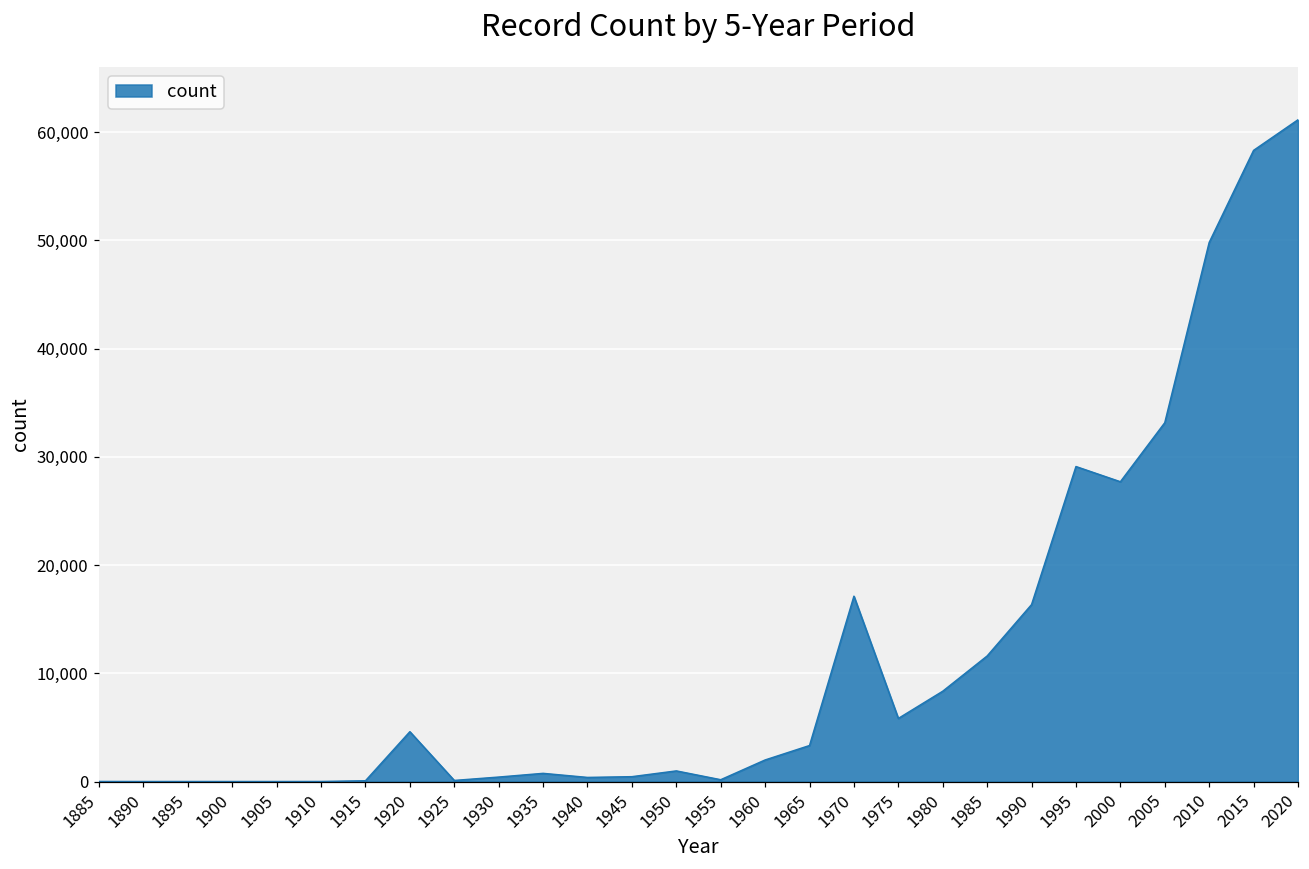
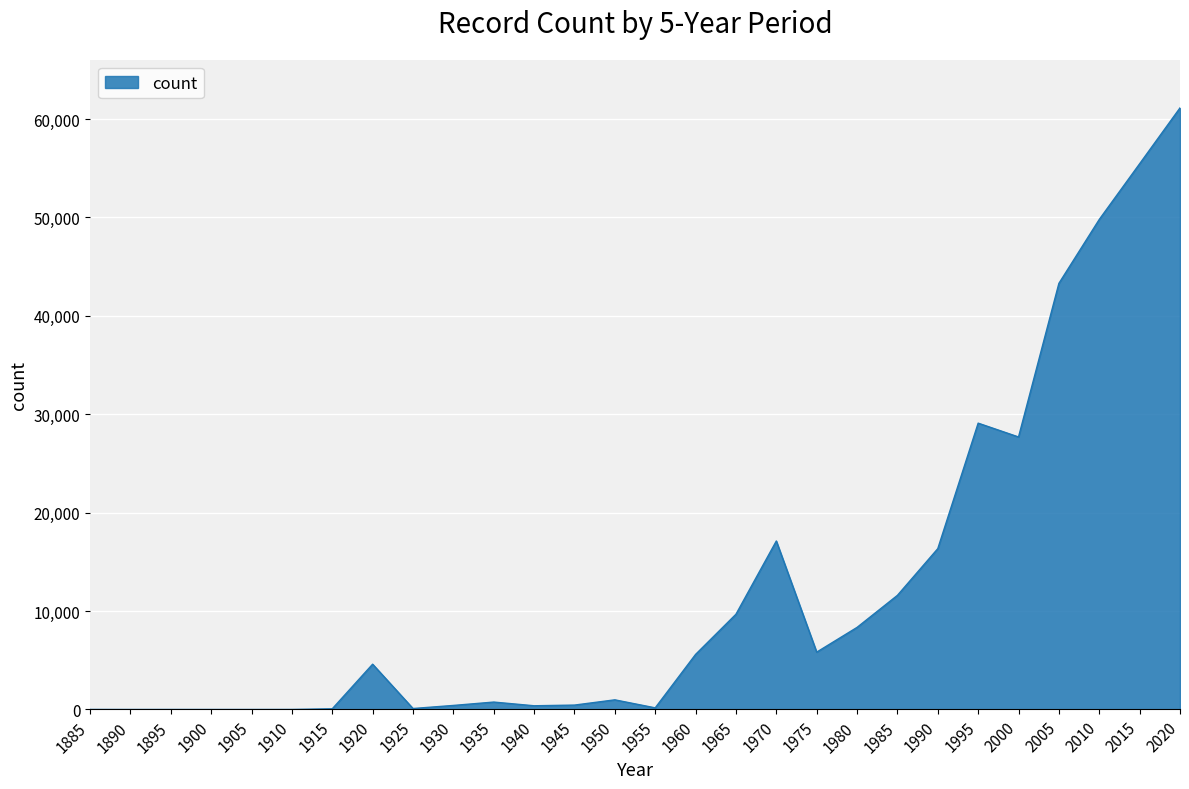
  {
    "1885": "0",
    "1890": "0",
    "1895": "0",
    "1900": "0",
    "1905": "0",
    "1910": "0",
    "1915": "0",
    "1920": "5,000",
    "1925": "0",
    "1930": "0",
    "1935": "1,000",
    "1940": "0",
    "1945": "0",
    "1950": "1,000",
    "1955": "0",
-   "1960": "2,000",
-   "1965": "3,000",
+   "1960": "6,000",
+   "1965": "10,000",
    "1970": "17,000",
    "1975": "6,000",
    "1980": "8,000",
    "1985": "12,000",
    "1990": "16,000",
    "1995": "29,000",
    "2000": "28,000",
-   "2005": "33,000",
+   "2005": "43,000",
    "2010": "50,000",
-   "2015": "58,000",
+   "2015": "55,000",
    "2020": "61,000"
  }
